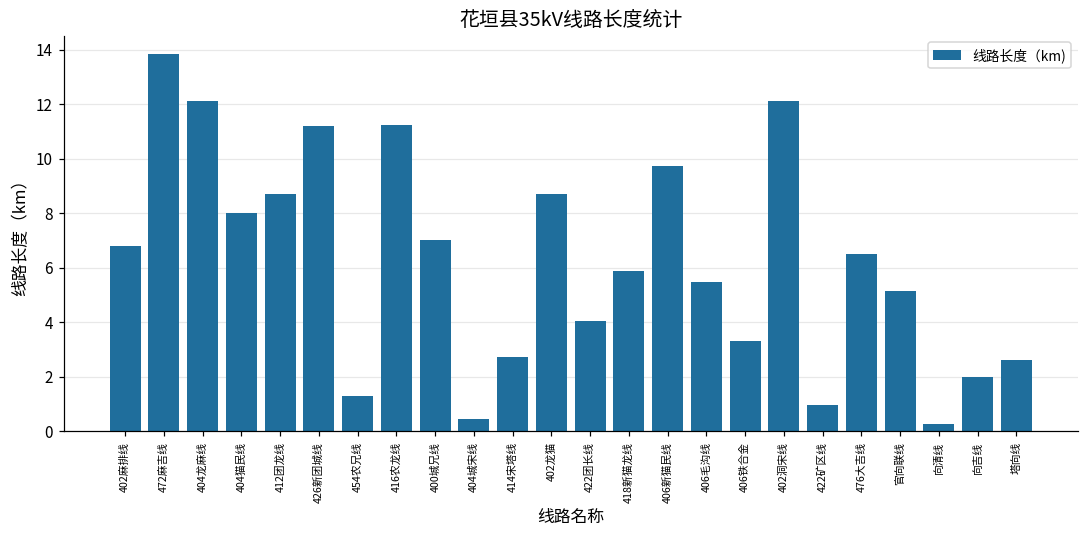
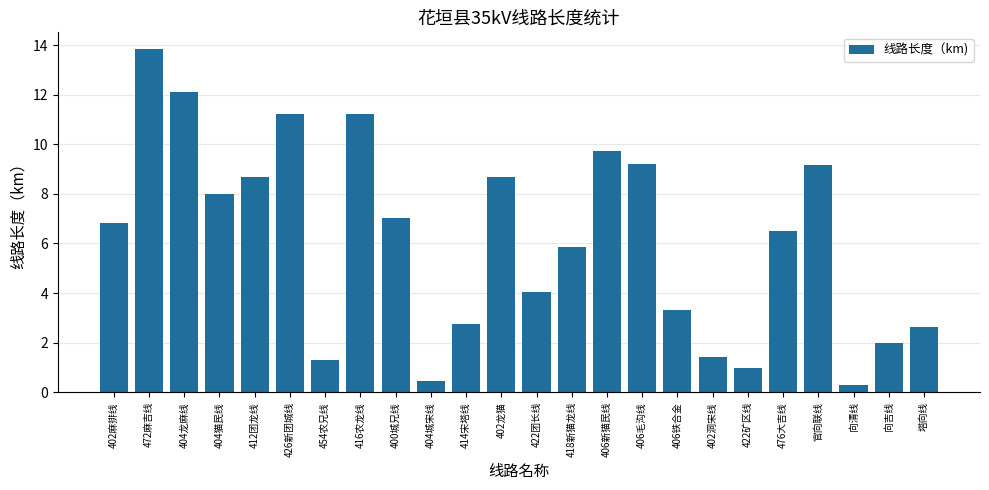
  {
    "402麻排线": 6.8,
    "472麻吉线": 13.8,
    "404龙麻线": 12.1,
    "404猫民线": 8.0,
    "412团龙线": 8.7,
    "426新团城线": 11.2,
    "454农兄线": 1.3,
    "416农龙线": 11.2,
    "400城兄线": 7.0,
    "404城宋线": 0.5,
    "414宋塔线": 2.7,
    "402龙猫": 8.7,
    "422团长线": 4.0,
    "418新猫龙线": 5.9,
    "406新猫民线": 9.7,
-   "406毛沟线": 5.5,
+   "406毛沟线": 9.2,
    "406铁合金": 3.3,
-   "402洞宋线": 12.1,
+   "402洞宋线": 1.4,
    "422矿区线": 1.0,
    "476大吉线": 6.5,
-   "官向联线": 5.1,
+   "官向联线": 9.2,
    "向清线": 0.3,
    "向吉线": 2.0,
    "塔向线": 2.6
  }
